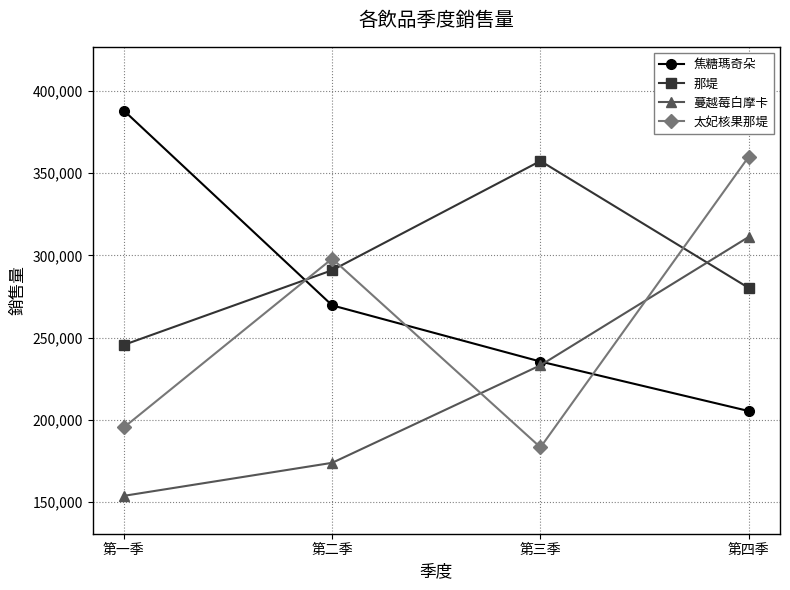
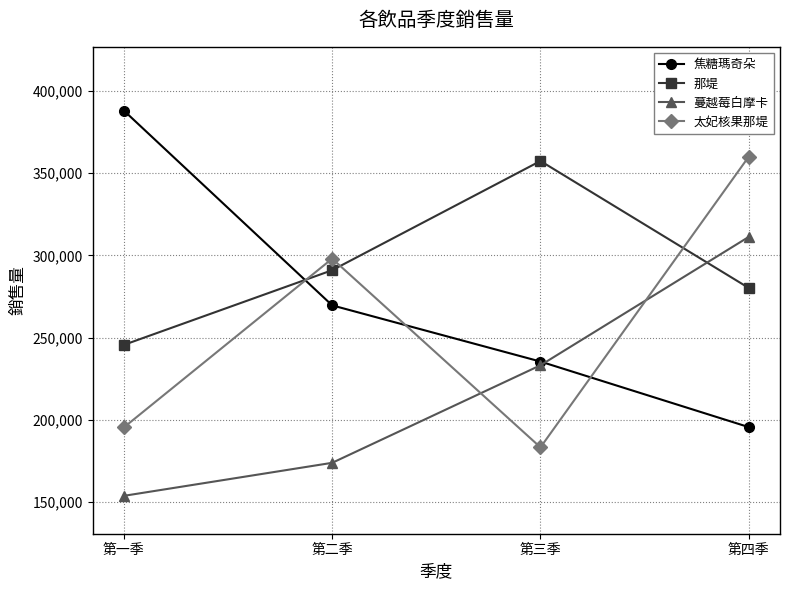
  {
    "焦糖瑪奇朵": {
      "第一季": "388,000",
      "第二季": "270,000",
      "第三季": "235,000",
-     "第四季": "205,000"
+     "第四季": "196,000"
    }
  }
